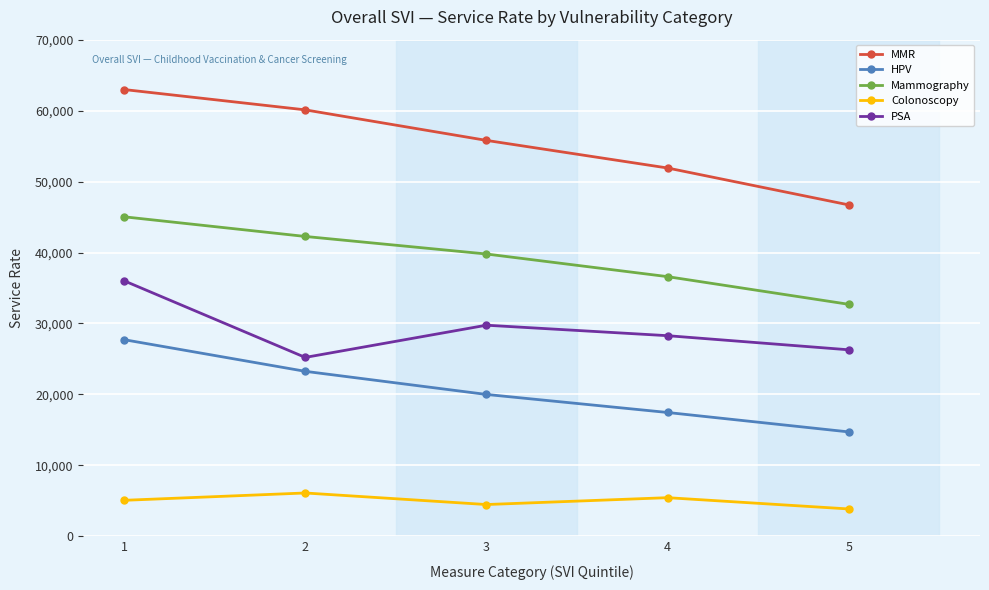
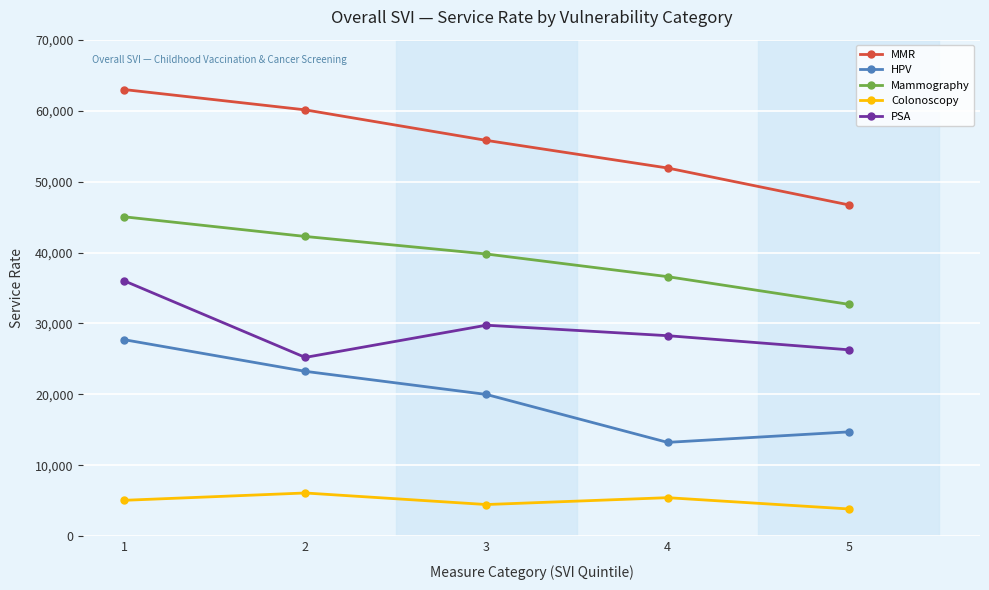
  {
    "MMR": {
      "1": "63,000",
      "2": "60,000",
      "3": "56,000",
      "4": "52,000",
      "5": "47,000"
    },
    "HPV": {
      "1": "28,000",
      "2": "23,000",
      "3": "20,000",
-     "4": "17,000",
+     "4": "13,000",
      "5": "15,000"
    },
    "Mammography": {
      "1": "45,000",
      "2": "42,000",
      "3": "40,000",
      "4": "37,000",
      "5": "33,000"
    },
    "Colonoscopy": {
      "1": "5,000",
      "2": "6,000",
      "3": "4,000",
      "4": "5,000",
      "5": "4,000"
    },
    "PSA": {
      "1": "36,000",
      "2": "25,000",
      "3": "30,000",
      "4": "28,000",
      "5": "26,000"
    }
  }
